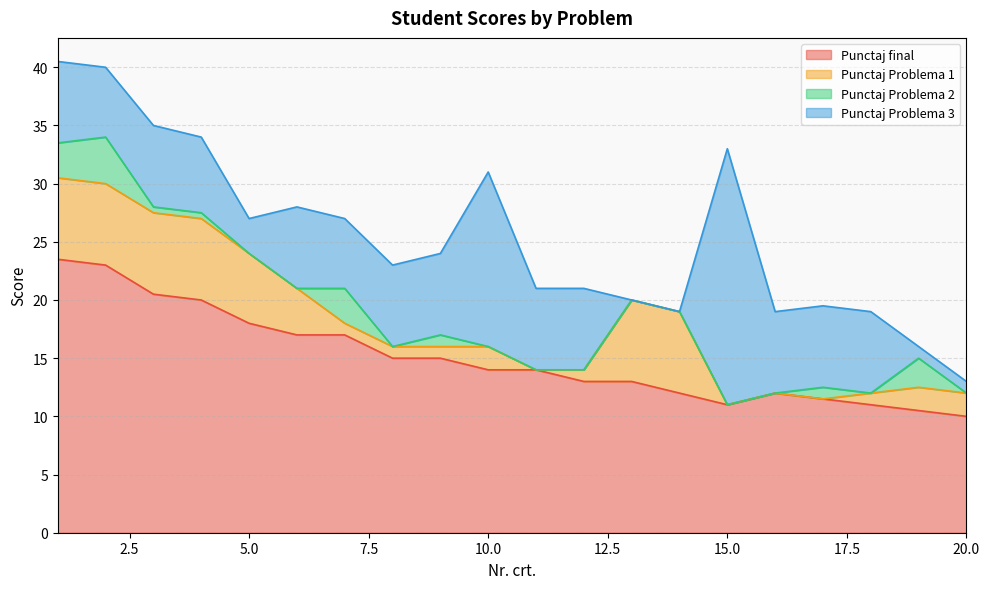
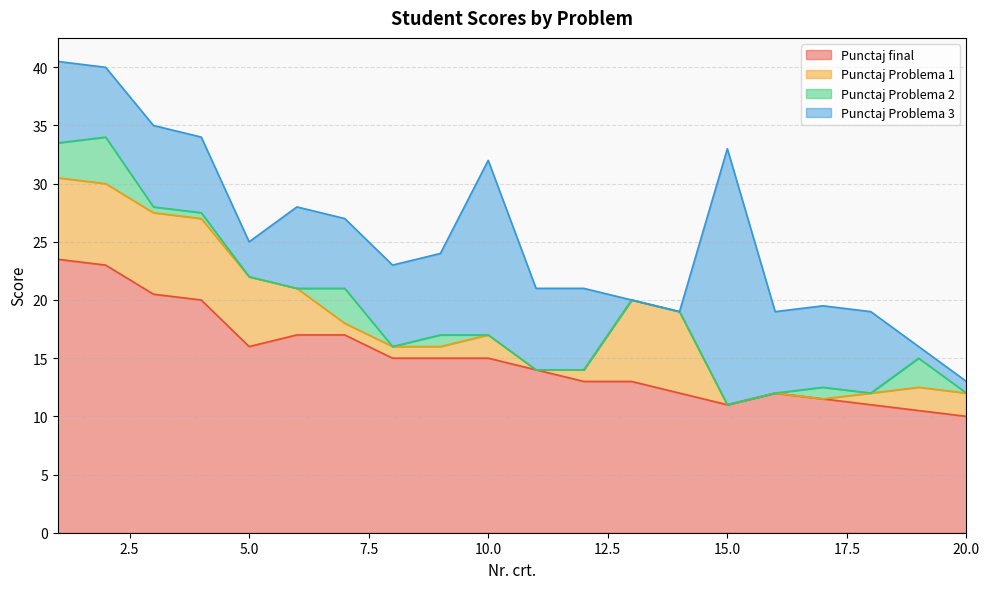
  {
    "Punctaj final": {
-     "5.0": 18,
-     "10.0": 14,
+     "5.0": 16,
+     "10.0": 15,
      "20.0": 10
    },
    "Punctaj Problema 3": {
      "5.0": 3,
      "10.0": 15,
      "15.0": 22,
      "20.0": 1
    }
  }
